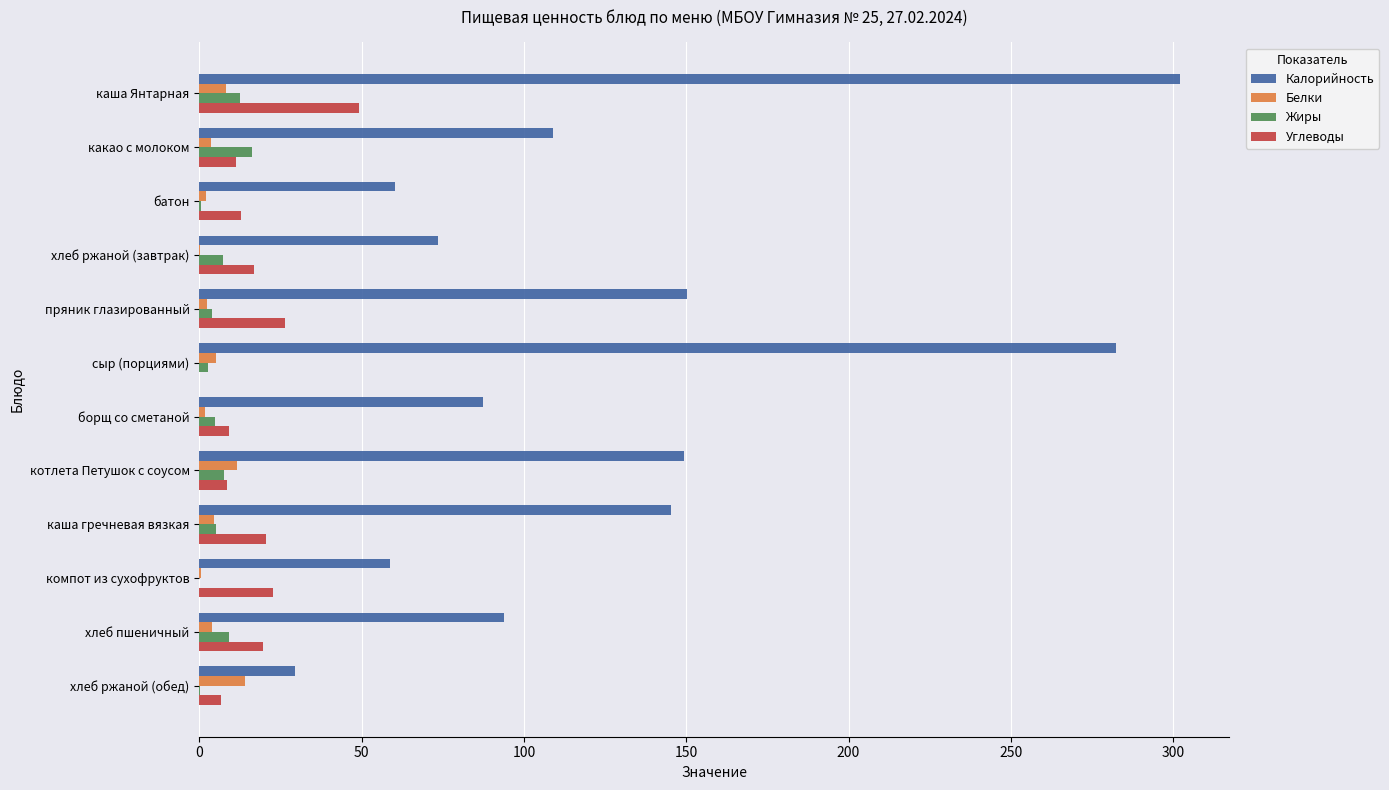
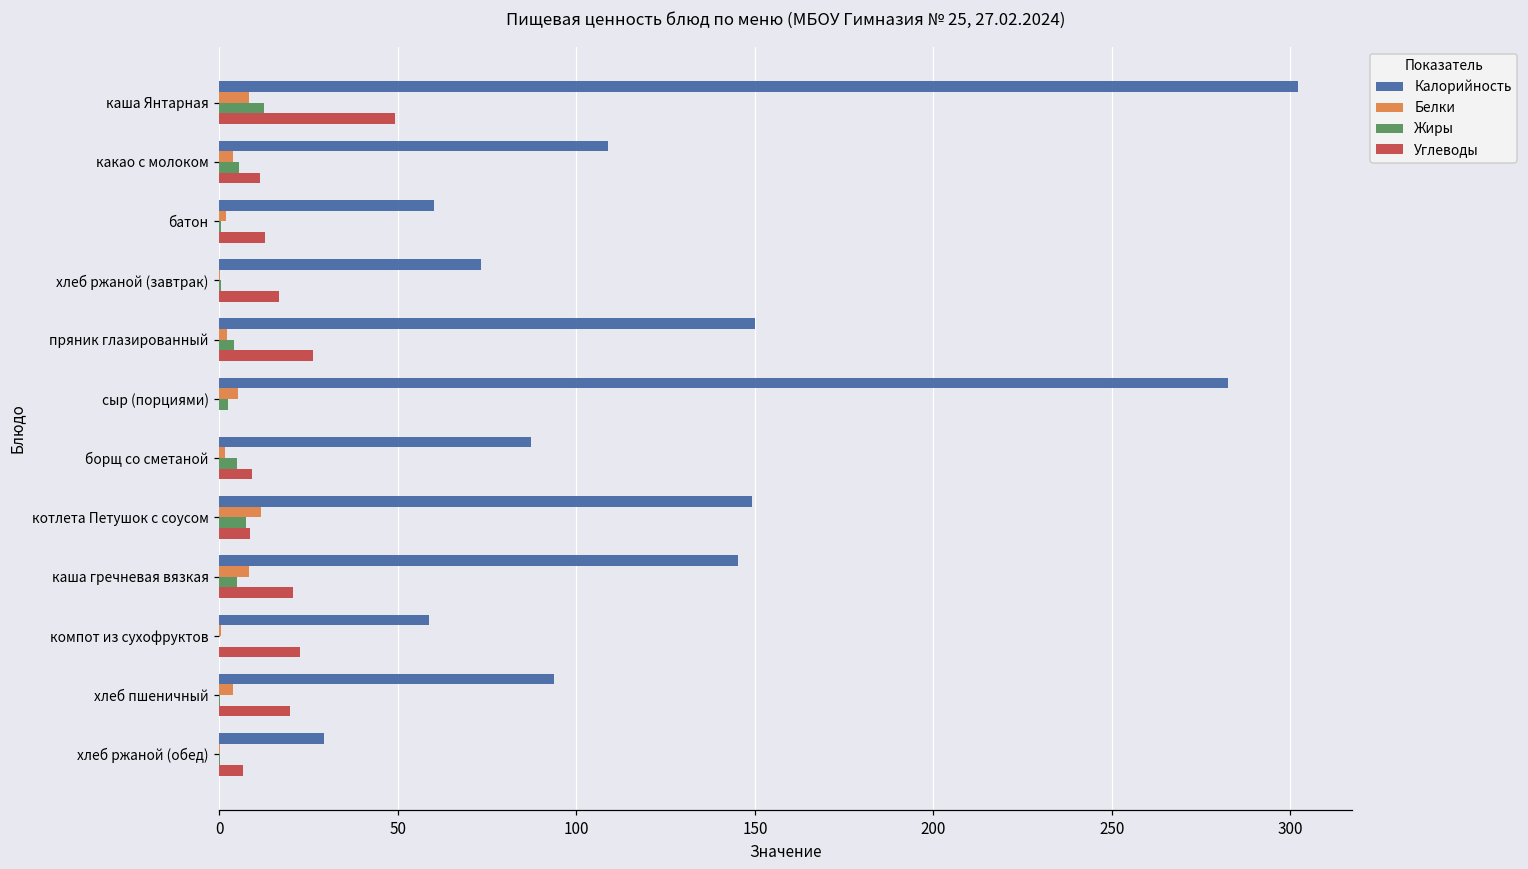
  {
    "Калорийность": {
      "каша Янтарная": 302,
      "какао с молоком": 109,
      "батон": 60,
      "хлеб ржаной (завтрак)": 73,
      "пряник глазированный": 150,
      "сыр (порциями)": 282,
      "борщ со сметаной": 87,
      "котлета Петушок с соусом": 149,
      "каша гречневая вязкая": 145,
      "компот из сухофруктов": 59,
      "хлеб пшеничный": 94,
      "хлеб ржаной (обед)": 29
    },
    "Белки": {
      "каша Янтарная": 8,
      "какао с молоком": 4,
      "батон": 2,
      "пряник глазированный": 2,
      "сыр (порциями)": 5,
      "борщ со сметаной": 2,
      "котлета Петушок с соусом": 12,
-     "каша гречневая вязкая": 5,
+     "каша гречневая вязкая": 8,
      "хлеб пшеничный": 4,
-     "хлеб ржаной (обед)": 14
+     "хлеб ржаной (обед)": 0
    },
    "Жиры": {
      "каша Янтарная": 13,
-     "какао с молоком": 16,
-     "хлеб ржаной (завтрак)": 7,
+     "какао с молоком": 5,
+     "хлеб ржаной (завтрак)": 1,
      "пряник глазированный": 4,
      "сыр (порциями)": 3,
      "борщ со сметаной": 5,
      "котлета Петушок с соусом": 8,
      "каша гречневая вязкая": 5,
      "компот из сухофруктов": 0,
-     "хлеб пшеничный": 9
+     "хлеб пшеничный": 0
    },
    "Углеводы": {
      "каша Янтарная": 49,
      "какао с молоком": 11,
      "батон": 13,
      "хлеб ржаной (завтрак)": 17,
      "пряник глазированный": 26,
      "сыр (порциями)": 0,
      "борщ со сметаной": 9,
      "котлета Петушок с соусом": 9,
      "каша гречневая вязкая": 21,
      "компот из сухофруктов": 23,
      "хлеб пшеничный": 20,
      "хлеб ржаной (обед)": 7
    }
  }
